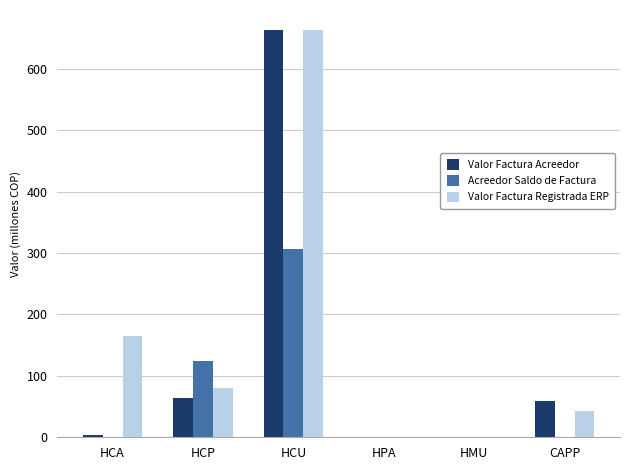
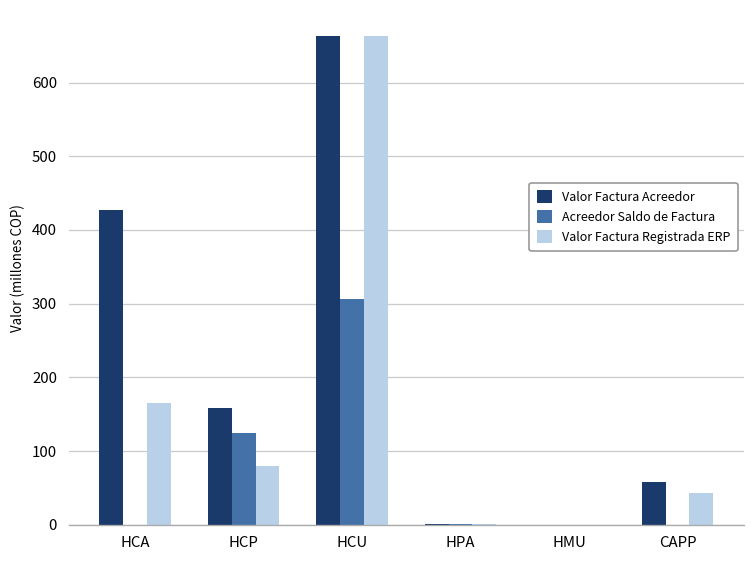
  {
    "Valor Factura Acreedor": {
-     "HCA": 0,
-     "HCP": 60,
+     "HCA": 430,
+     "HCP": 160,
      "HCU": 660,
      "CAPP": 60
    },
    "Acreedor Saldo de Factura": {
      "HCP": 120,
      "HCU": 310
    },
    "Valor Factura Registrada ERP": {
      "HCA": 160,
      "HCP": 80,
      "HCU": 660,
      "CAPP": 40
    }
  }
